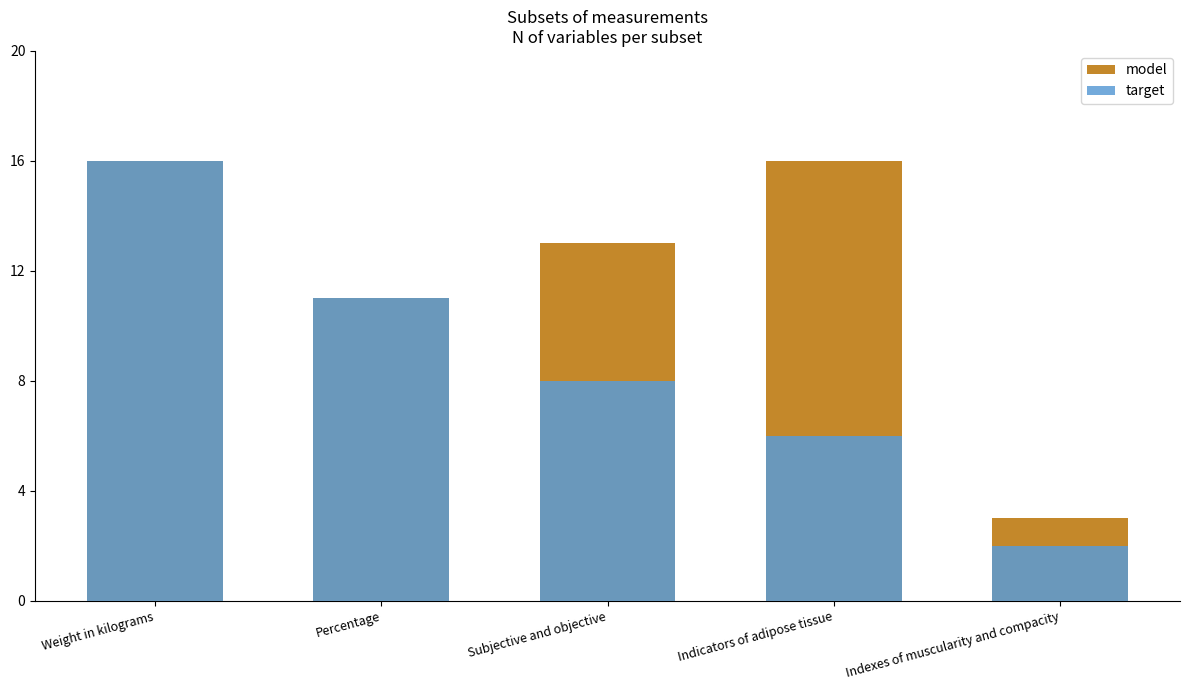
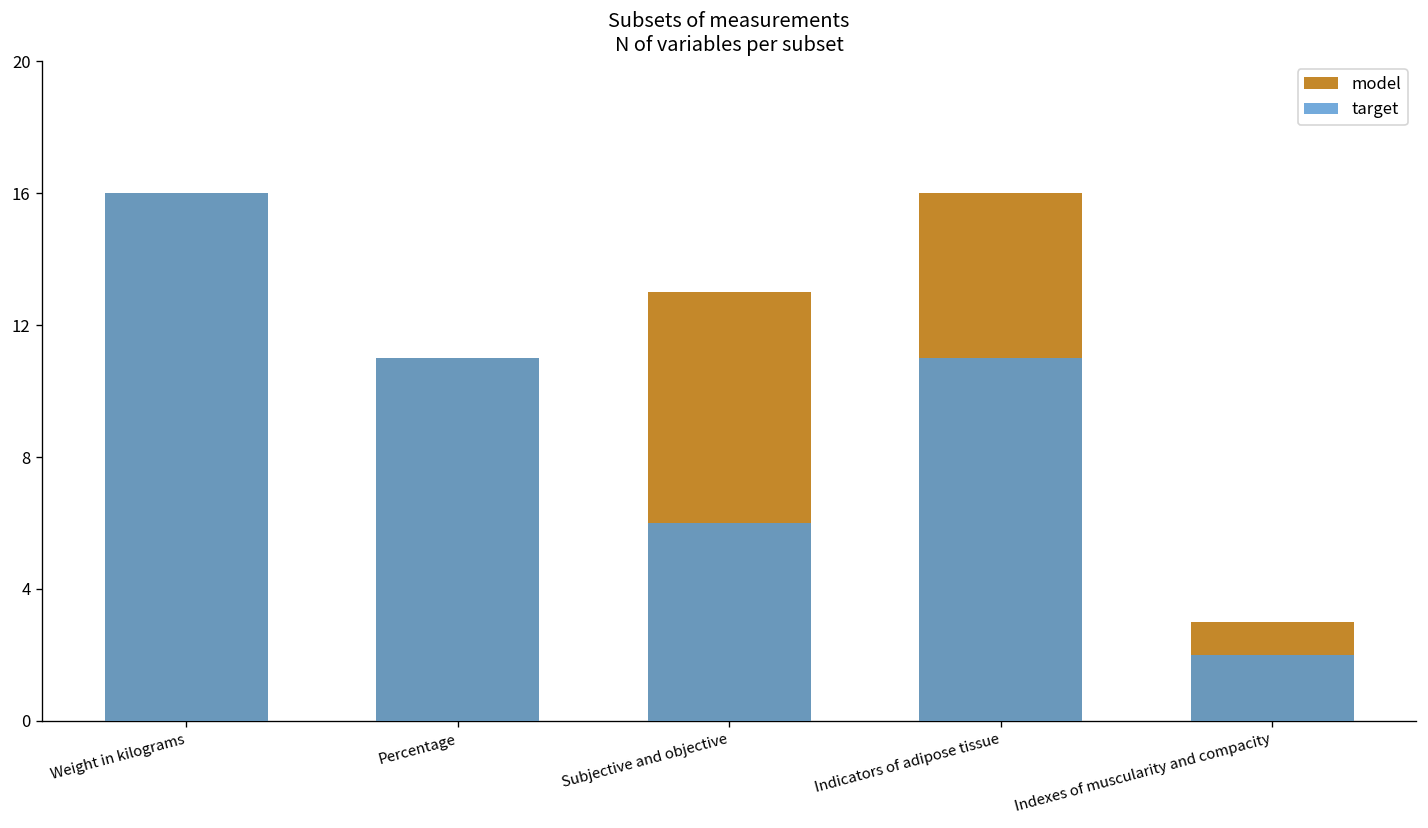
  {
    "model": {
      "Weight in kilograms": 16,
      "Percentage": 11,
      "Subjective and objective": 13,
      "Indicators of adipose tissue": 16,
      "Indexes of muscularity and compacity": 3
    },
    "target": {
      "Weight in kilograms": 16,
      "Percentage": 11,
-     "Subjective and objective": 8,
-     "Indicators of adipose tissue": 6
+     "Subjective and objective": 6,
+     "Indicators of adipose tissue": 11
    }
  }
